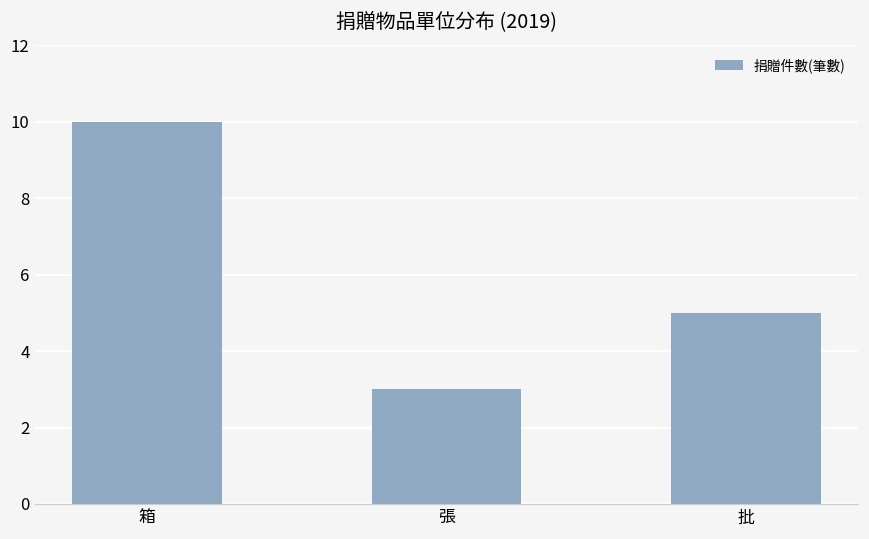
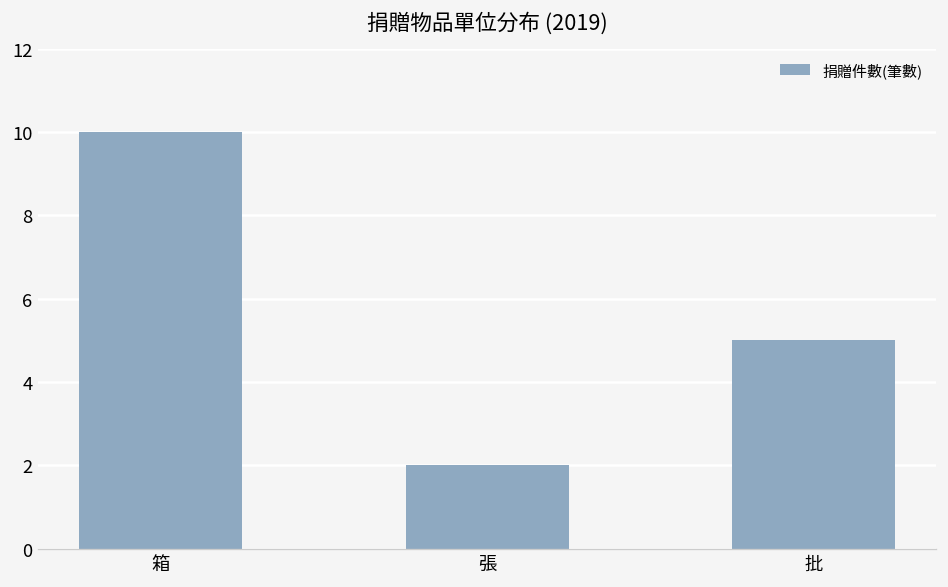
  {
    "箱": 10,
-   "張": 3,
+   "張": 2,
    "批": 5
  }
